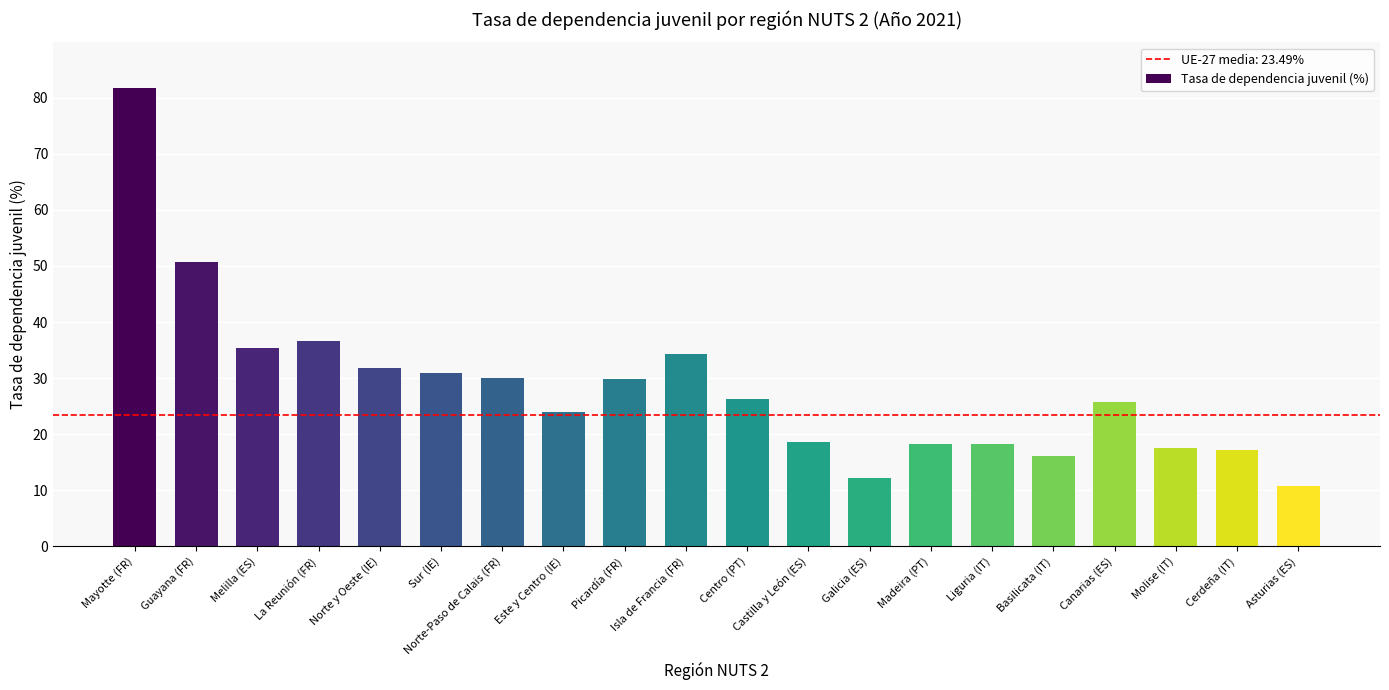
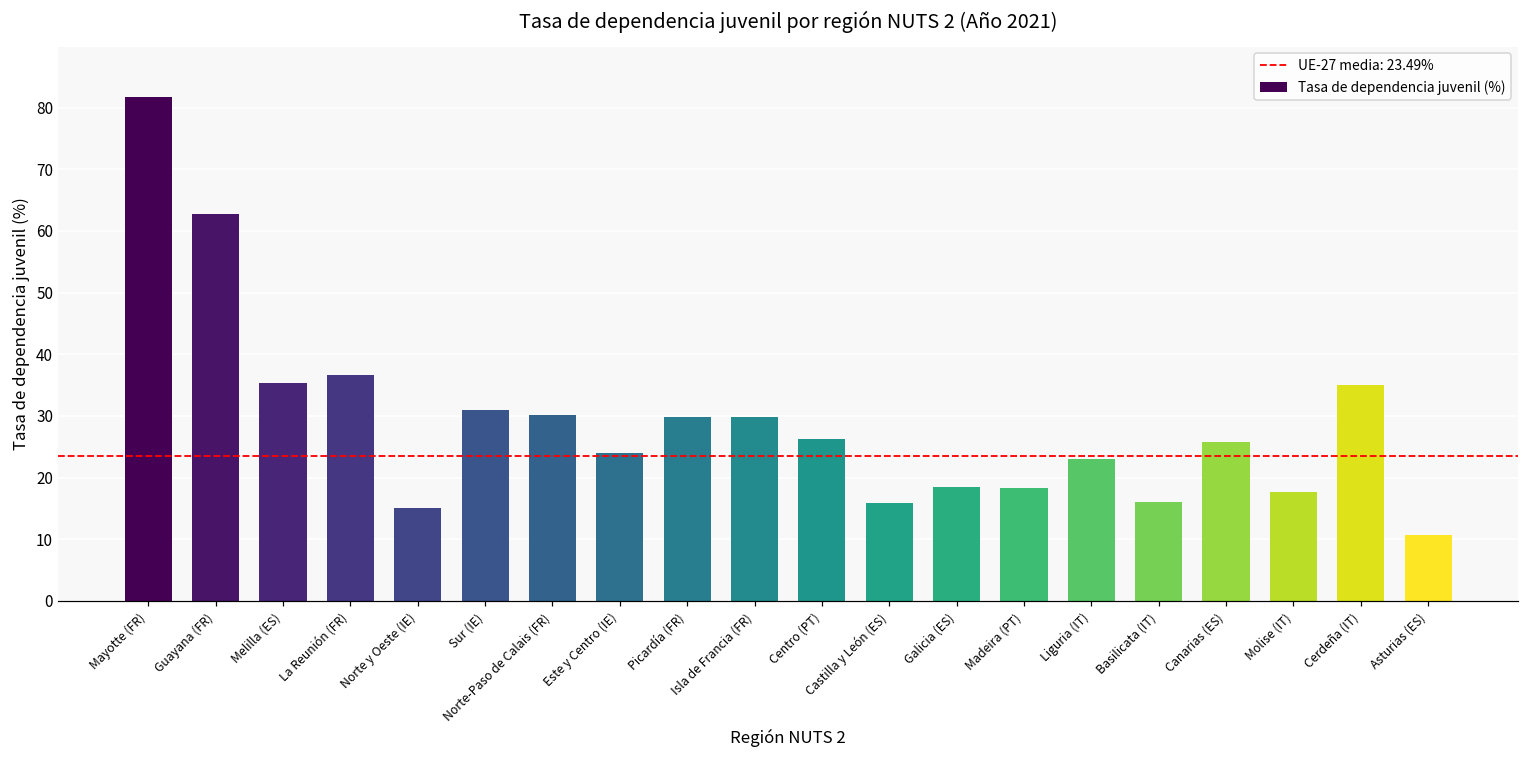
  {
    "Mayotte (FR)": 82,
-   "Guayana (FR)": 51,
+   "Guayana (FR)": 63,
    "Melilla (ES)": 35,
    "La Reunión (FR)": 37,
-   "Norte y Oeste (IE)": 32,
+   "Norte y Oeste (IE)": 15,
    "Sur (IE)": 31,
    "Norte-Paso de Calais (FR)": 30,
    "Este y Centro (IE)": 24,
    "Picardía (FR)": 30,
-   "Isla de Francia (FR)": 34,
+   "Isla de Francia (FR)": 30,
    "Centro (PT)": 26,
-   "Castilla y León (ES)": 19,
-   "Galicia (ES)": 12,
+   "Castilla y León (ES)": 16,
+   "Galicia (ES)": 18,
    "Madeira (PT)": 18,
-   "Liguria (IT)": 18,
+   "Liguria (IT)": 23,
    "Basilicata (IT)": 16,
    "Canarias (ES)": 26,
    "Molise (IT)": 18,
-   "Cerdeña (IT)": 17,
+   "Cerdeña (IT)": 35,
    "Asturias (ES)": 11
  }
